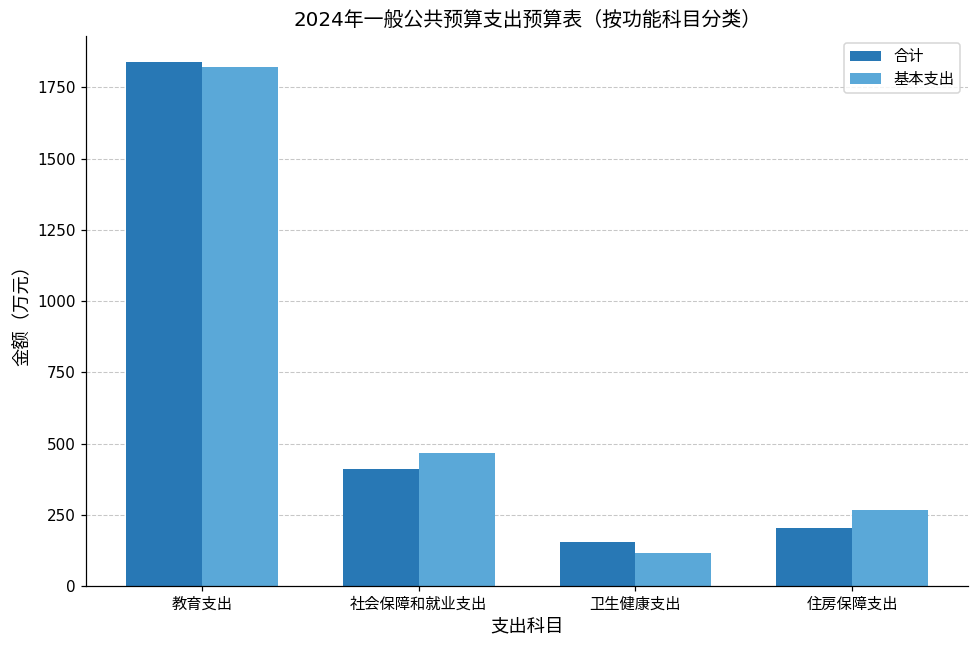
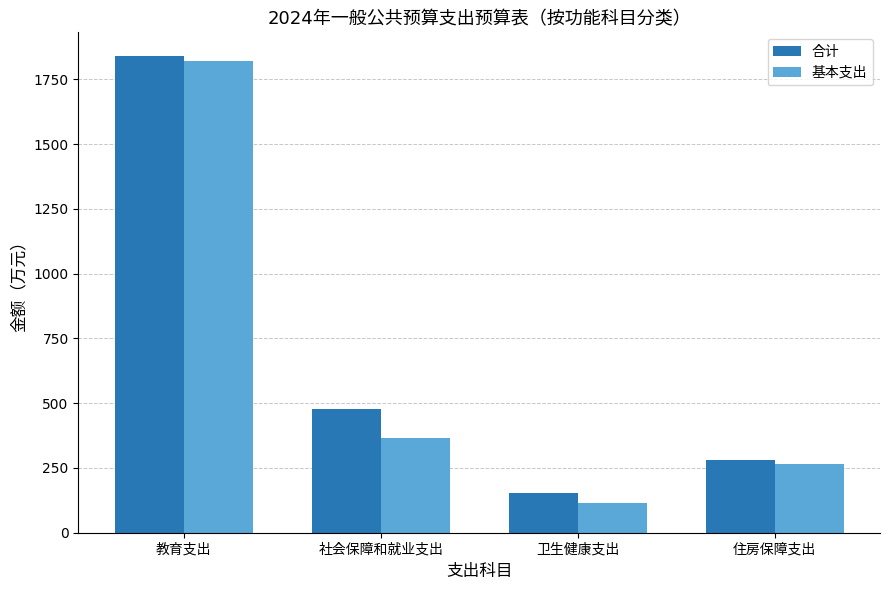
  {
    "合计": {
      "教育支出": 1840,
-     "社会保障和就业支出": 410,
+     "社会保障和就业支出": 480,
      "卫生健康支出": 150,
-     "住房保障支出": 200
+     "住房保障支出": 280
    },
    "基本支出": {
      "教育支出": 1820,
-     "社会保障和就业支出": 470,
+     "社会保障和就业支出": 370,
      "卫生健康支出": 120,
      "住房保障支出": 270
    }
  }
